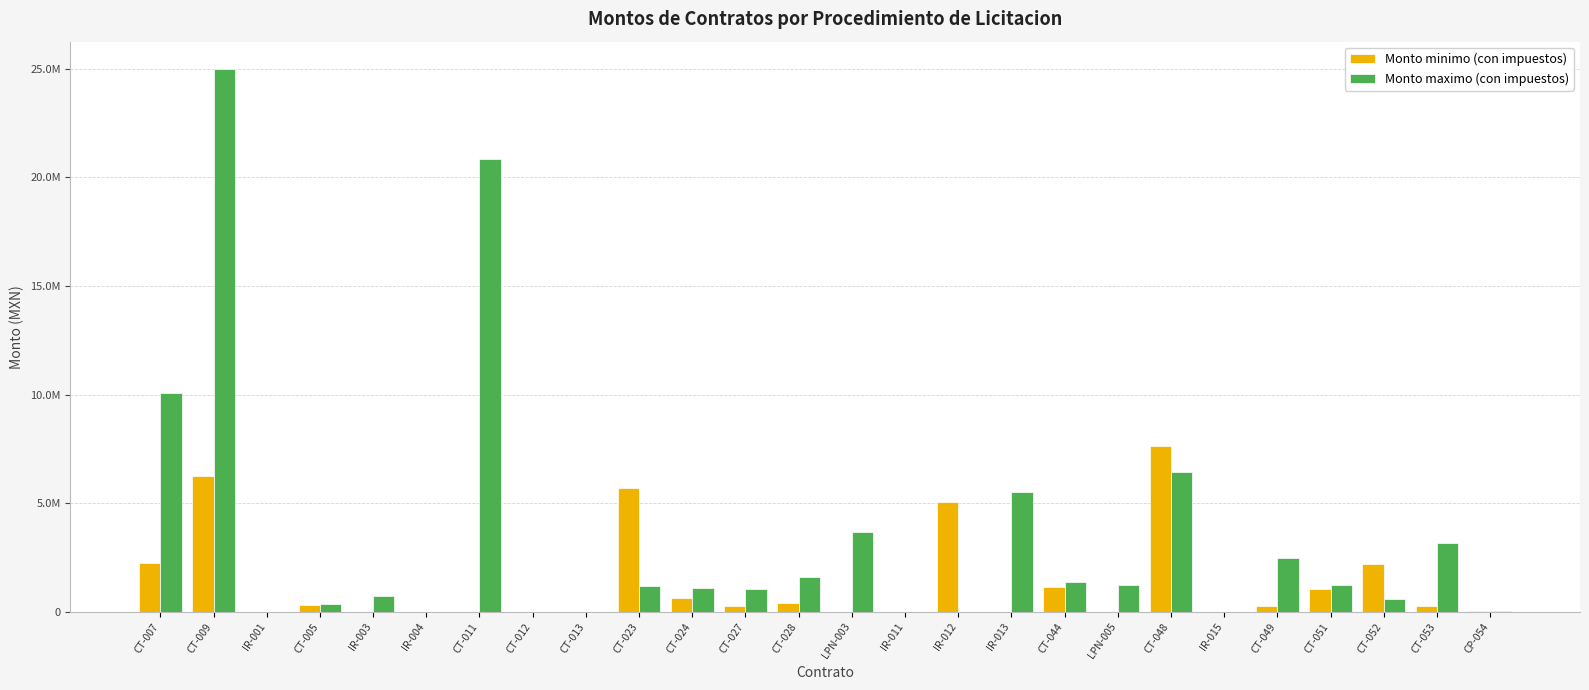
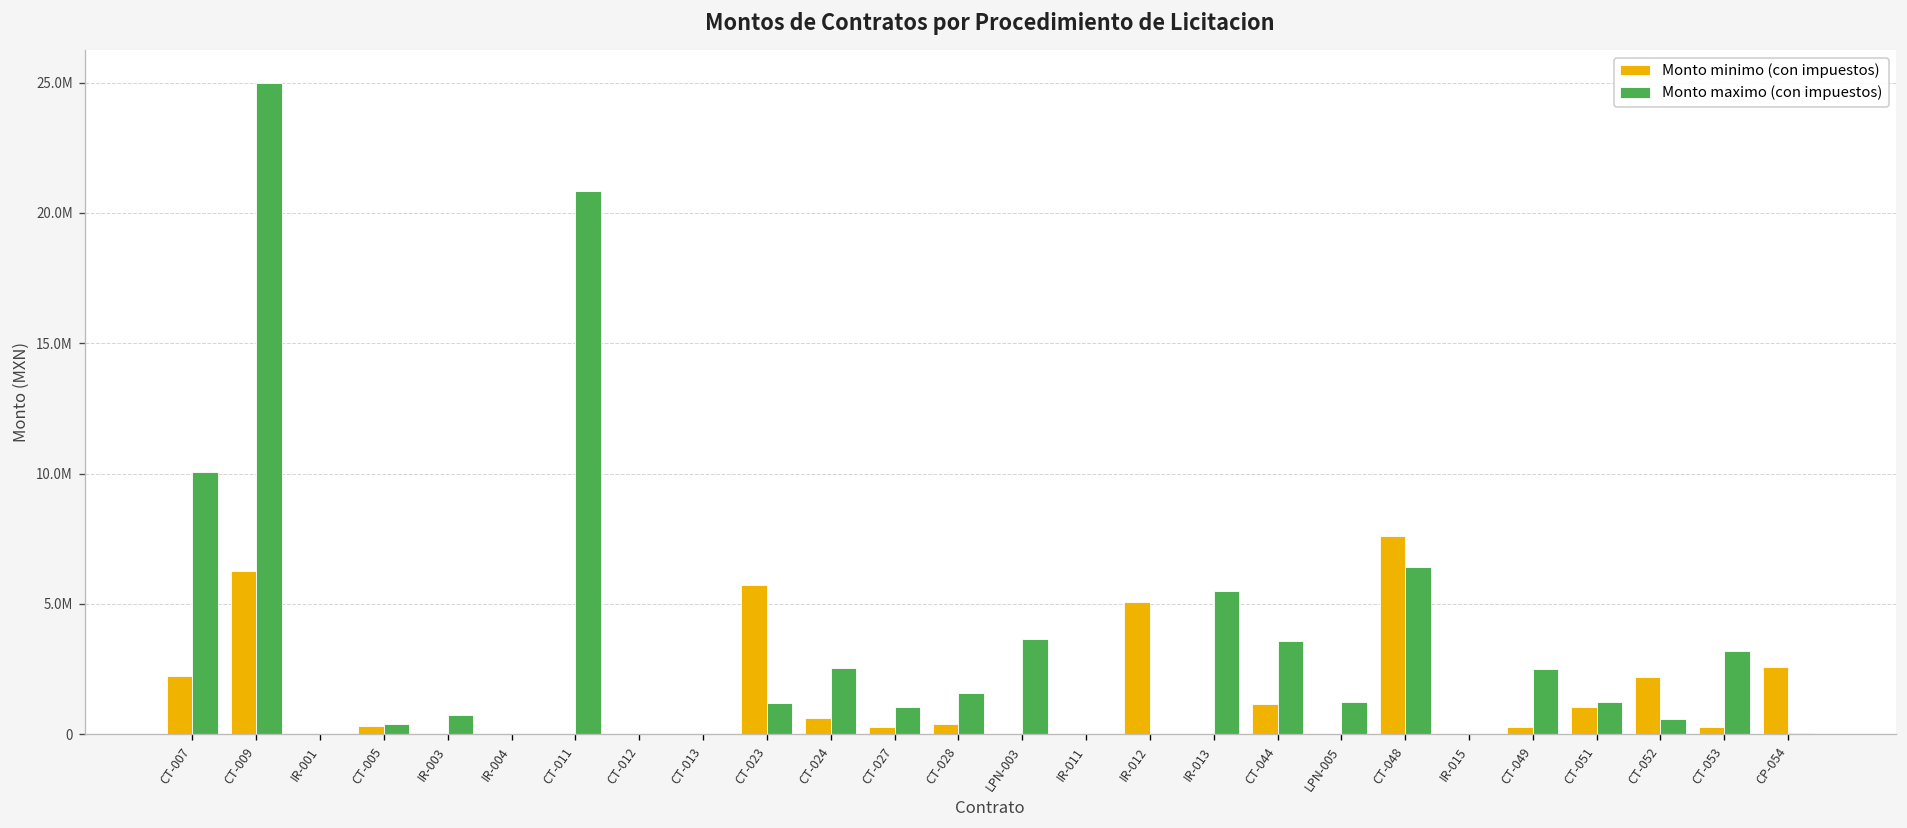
  {
    "Monto minimo (con impuestos)": {
      "CT-007": 2300000,
      "CT-009": 6300000,
      "IR-001": 0,
      "CT-005": 300000,
      "IR-003": 0,
      "IR-004": 0,
      "CT-011": 0,
      "CT-012": 0,
      "CT-013": 0,
      "CT-023": 5700000,
      "CT-024": 600000,
      "CT-027": 300000,
      "CT-028": 400000,
      "LPN-003": 0,
      "IR-011": 0,
      "IR-012": 5100000,
      "IR-013": 0,
      "CT-044": 1200000,
      "LPN-005": 0,
      "CT-048": 7600000,
      "IR-015": 0,
      "CT-049": 300000,
      "CT-051": 1000000,
      "CT-052": 2200000,
      "CT-053": 300000,
-     "CP-054": 0
+     "CP-054": 2600000
    },
    "Monto maximo (con impuestos)": {
      "CT-007": 10100000,
      "CT-009": 25000000,
      "IR-001": 0,
      "CT-005": 400000,
      "IR-003": 700000,
      "IR-004": 0,
      "CT-011": 20900000,
      "CT-012": 0,
      "CT-013": 0,
      "CT-023": 1200000,
-     "CT-024": 1100000,
+     "CT-024": 2600000,
      "CT-027": 1000000,
      "CT-028": 1600000,
      "LPN-003": 3700000,
      "IR-011": 0,
      "IR-012": 0,
      "IR-013": 5500000,
-     "CT-044": 1400000,
+     "CT-044": 3600000,
      "LPN-005": 1200000,
      "CT-048": 6400000,
      "IR-015": 0,
      "CT-049": 2500000,
      "CT-051": 1200000,
      "CT-052": 600000,
      "CT-053": 3200000
    }
  }
